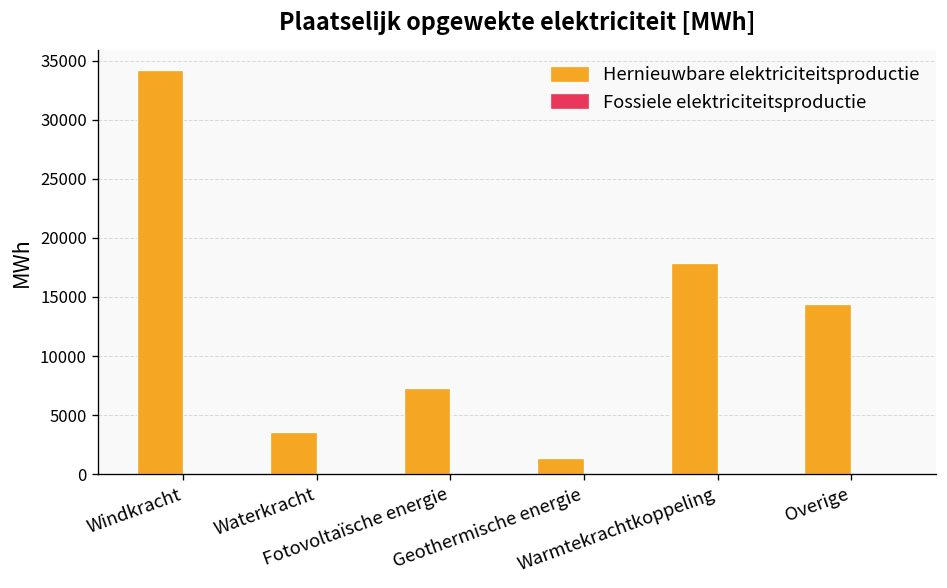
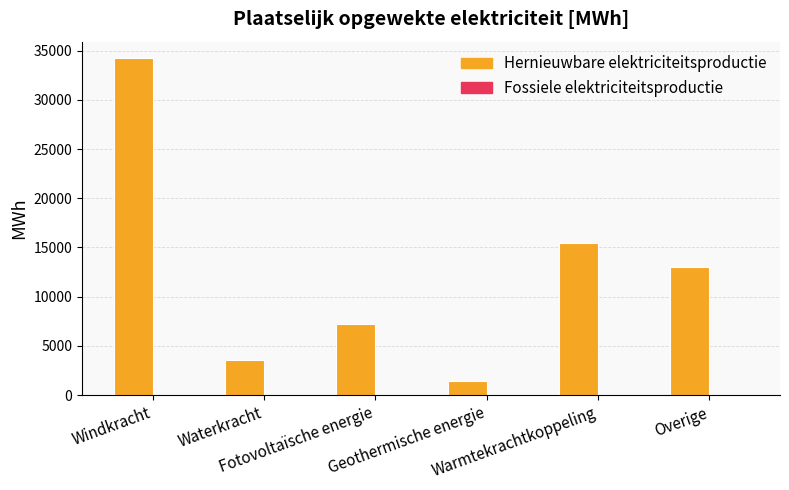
  {
    "Hernieuwbare elektriciteitsproductie": {
      "Windkracht": 34000,
      "Waterkracht": 4000,
      "Fotovoltaïsche energie": 7000,
      "Geothermische energie": 1000,
-     "Warmtekrachtkoppeling": 18000,
-     "Overige": 14000
+     "Warmtekrachtkoppeling": 15000,
+     "Overige": 13000
    },
    "Fossiele elektriciteitsproductie": {
      "Windkracht": 0,
      "Waterkracht": 0,
      "Fotovoltaïsche energie": 0,
      "Geothermische energie": 0,
      "Warmtekrachtkoppeling": 0,
      "Overige": 0
    }
  }
